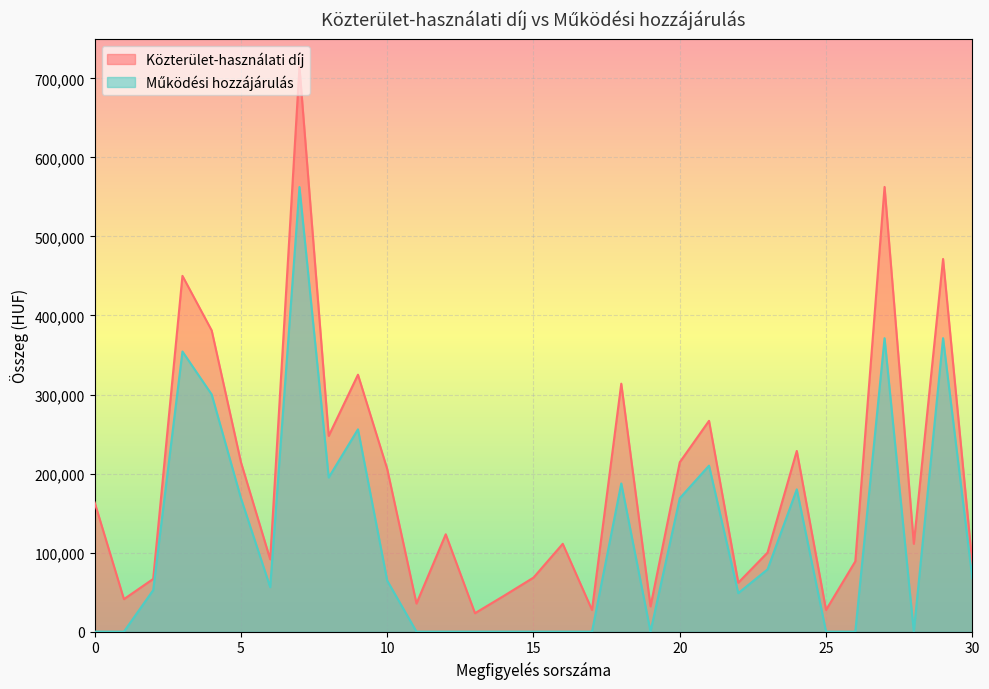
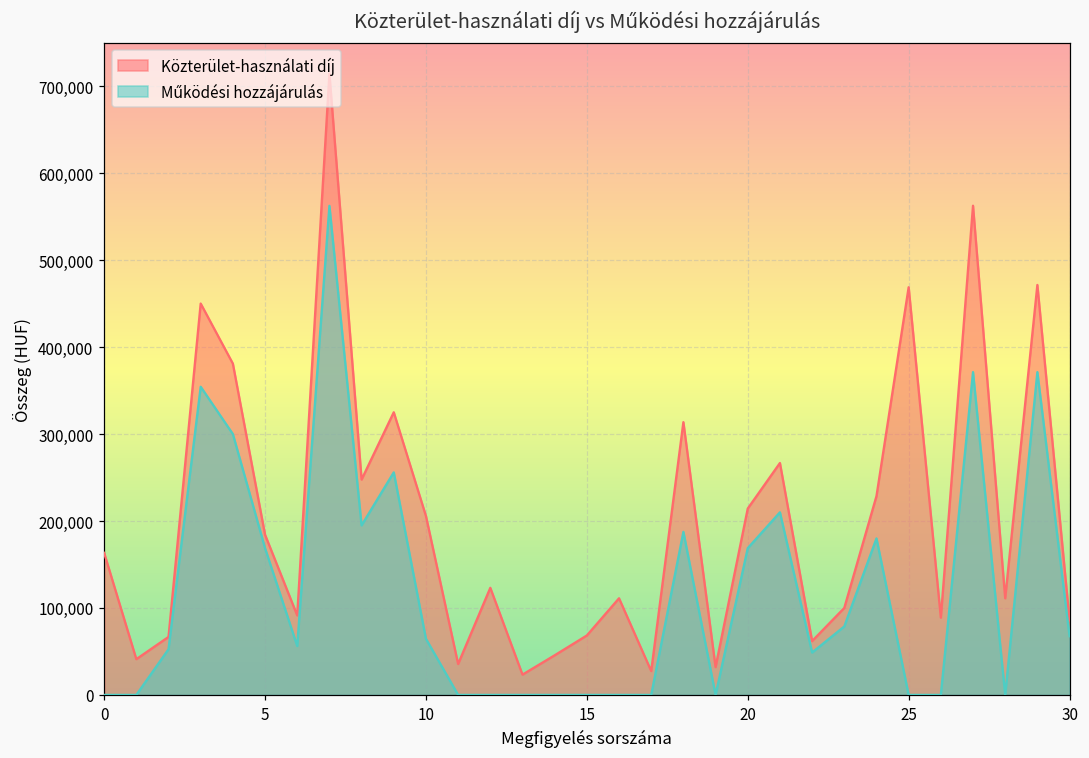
  {
    "Közterület-használati díj": {
      "0": "160,000",
-     "5": "210,000",
+     "5": "180,000",
      "10": "210,000",
      "15": "70,000",
      "20": "210,000",
-     "25": "30,000",
+     "25": "470,000",
      "30": "90,000"
    },
    "Működési hozzájárulás": {
      "0": "0",
      "5": "170,000",
      "10": "60,000",
      "15": "0",
      "20": "170,000",
      "25": "0",
      "30": "70,000"
    }
  }
